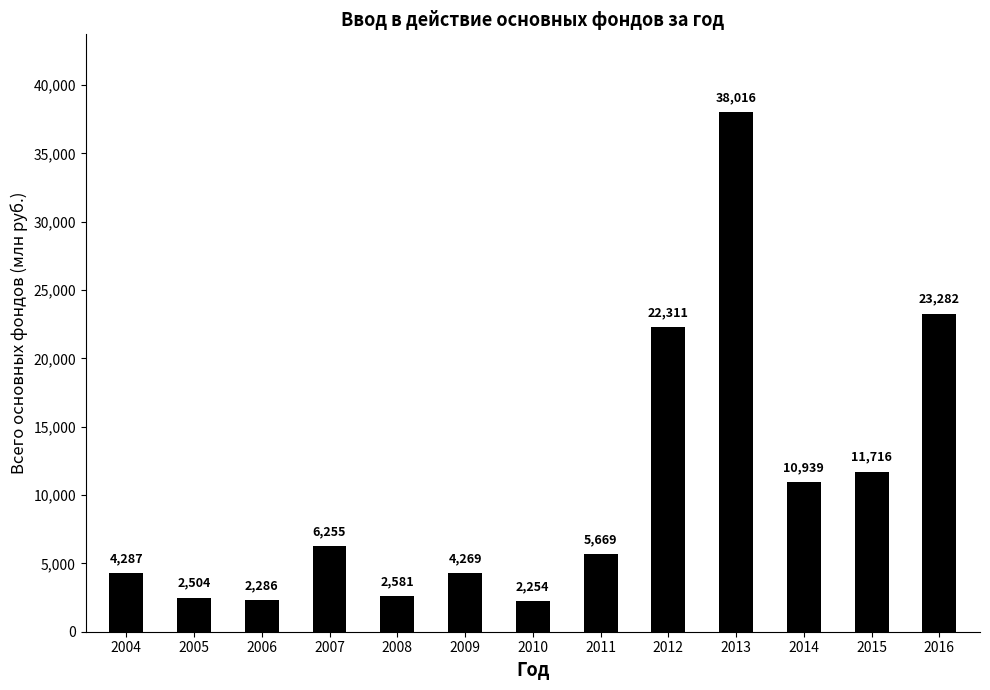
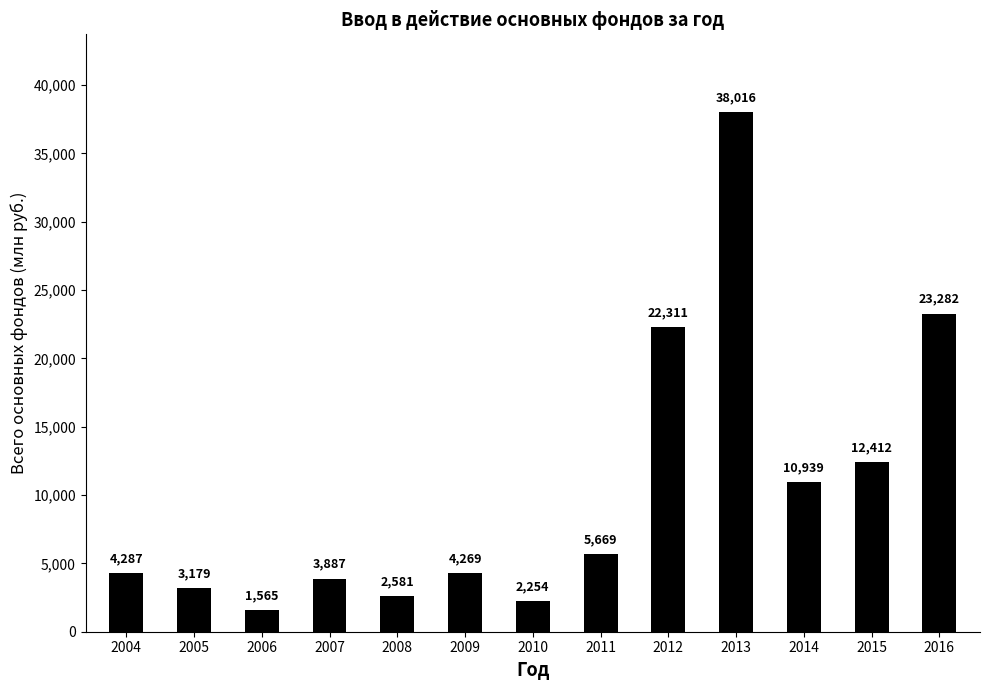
  {
    "2004": "4,287",
-   "2005": "2,504",
-   "2006": "2,286",
-   "2007": "6,255",
+   "2005": "3,179",
+   "2006": "1,565",
+   "2007": "3,887",
    "2008": "2,581",
    "2009": "4,269",
    "2010": "2,254",
    "2011": "5,669",
    "2012": "22,311",
    "2013": "38,016",
    "2014": "10,939",
-   "2015": "11,716",
+   "2015": "12,412",
    "2016": "23,282"
  }
